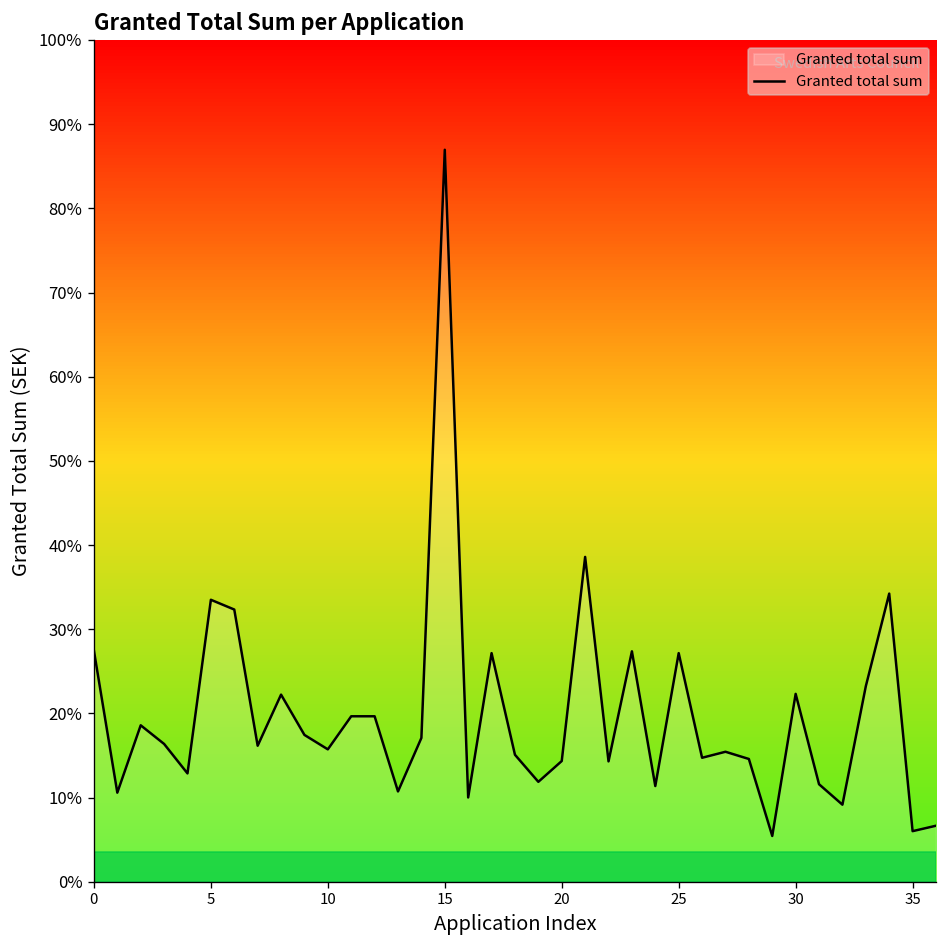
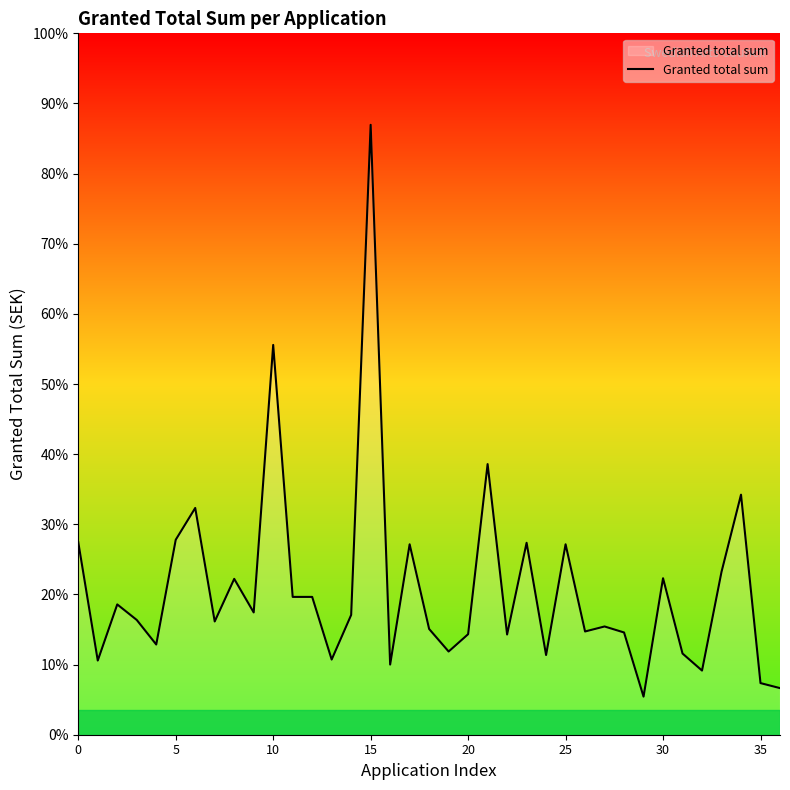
  {
    "0": "27%",
-   "5": "33%",
-   "10": "16%",
+   "5": "28%",
+   "10": "56%",
    "15": "87%",
    "20": "14%",
    "25": "27%",
    "30": "22%",
-   "35": "6%"
+   "35": "7%"
  }
